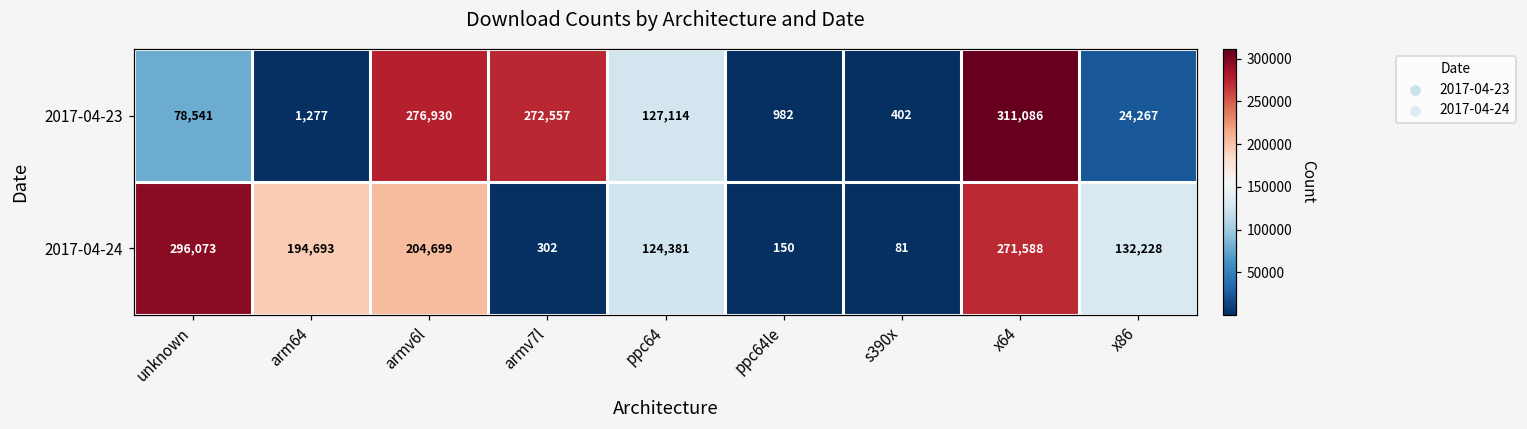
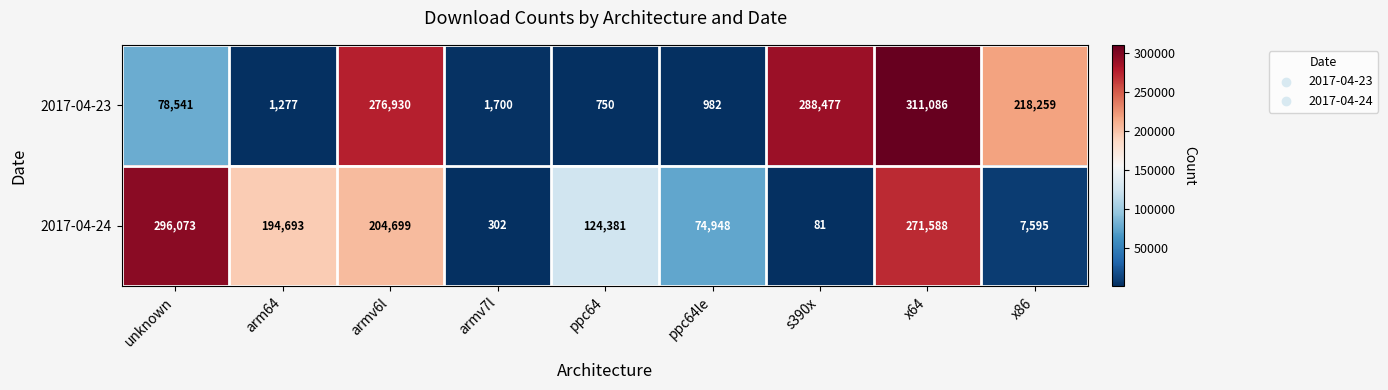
  {
    "2017-04-23": {
      "unknown": "78,541",
      "arm64": "1,277",
      "armv6l": "276,930",
-     "armv7l": "272,557",
-     "ppc64": "127,114",
+     "armv7l": "1,700",
+     "ppc64": "750",
      "ppc64le": "982",
-     "s390x": "402",
+     "s390x": "288,477",
      "x64": "311,086",
-     "x86": "24,267"
+     "x86": "218,259"
    },
    "2017-04-24": {
      "unknown": "296,073",
      "arm64": "194,693",
      "armv6l": "204,699",
      "armv7l": "302",
      "ppc64": "124,381",
-     "ppc64le": "150",
+     "ppc64le": "74,948",
      "s390x": "81",
      "x64": "271,588",
-     "x86": "132,228"
+     "x86": "7,595"
    }
  }
